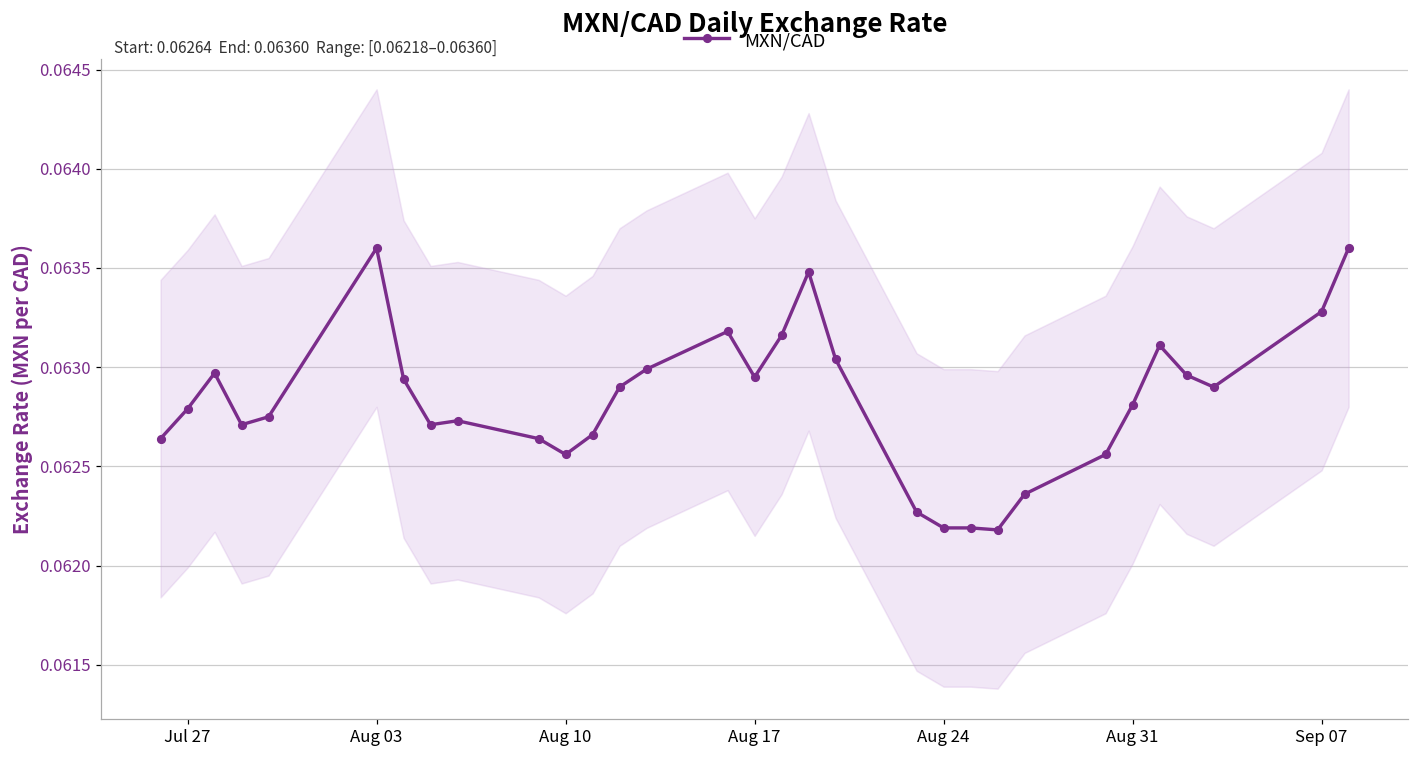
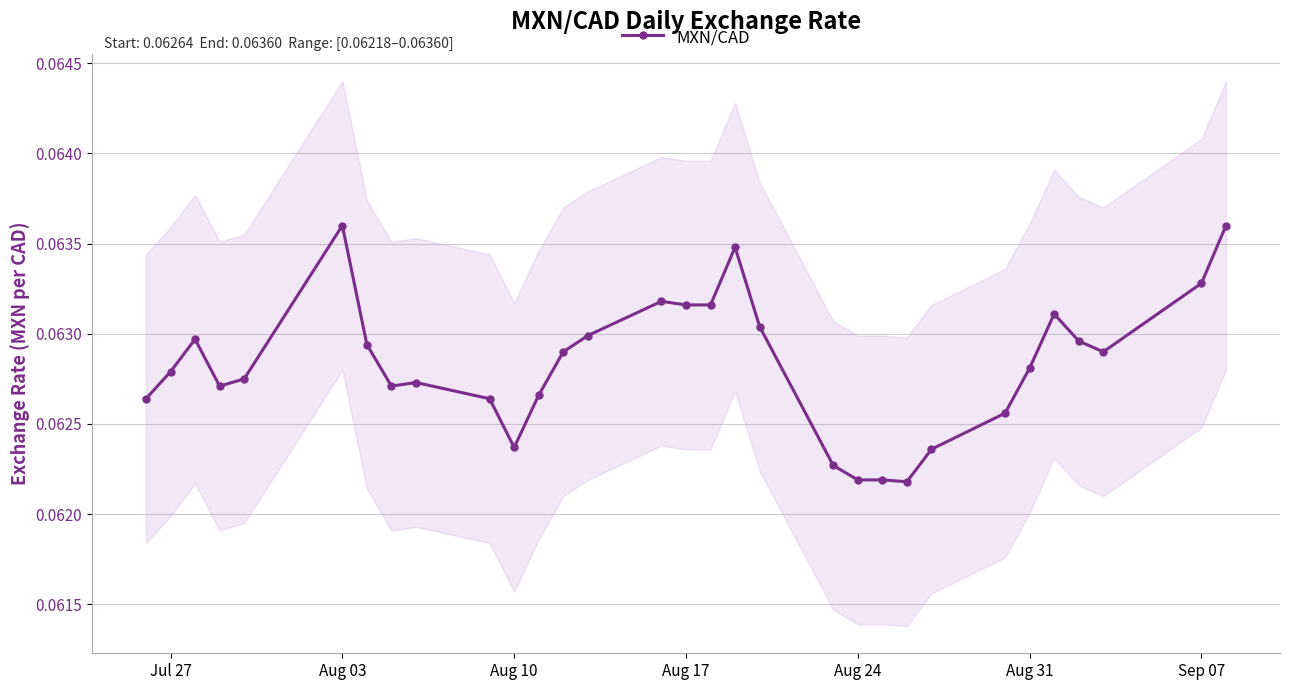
  {
    "MXN/CAD": {
      "Jul 27": 0.06279,
      "Aug 03": 0.06360,
-     "Aug 10": 0.06256,
-     "Aug 17": 0.06295,
+     "Aug 10": 0.06237,
+     "Aug 17": 0.06316,
      "Aug 24": 0.06219,
      "Aug 31": 0.06281,
      "Sep 07": 0.06328
    }
  }
